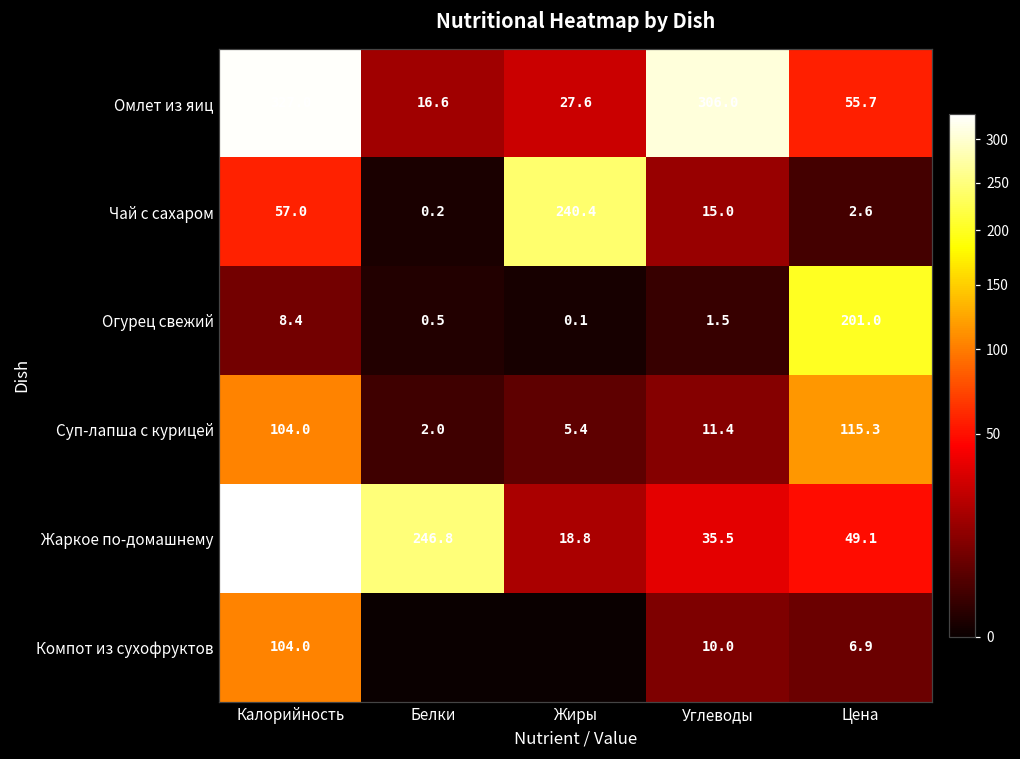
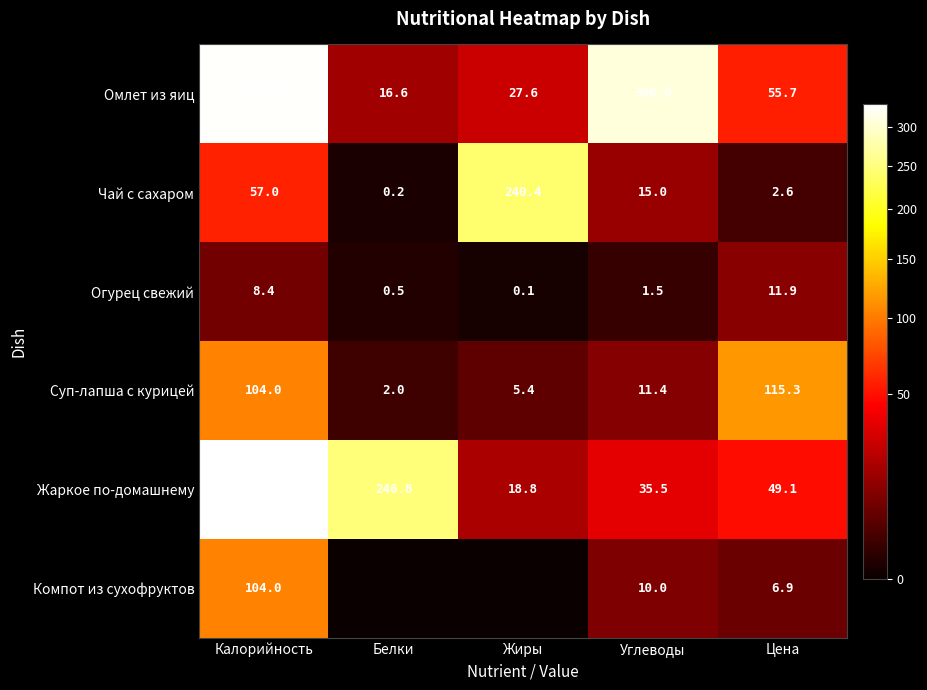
  {
    "Омлет из яиц": {
      "Белки": 16.6,
      "Жиры": 27.6,
      "Цена": 55.7
    },
    "Чай с сахаром": {
      "Калорийность": 57.0,
      "Белки": 0.2,
      "Жиры": 240.4,
      "Углеводы": 15.0,
      "Цена": 2.6
    },
    "Огурец свежий": {
      "Калорийность": 8.4,
      "Белки": 0.5,
      "Жиры": 0.1,
      "Углеводы": 1.5,
-     "Цена": 201.0
+     "Цена": 11.9
    },
    "Суп-лапша с курицей": {
      "Калорийность": 104.0,
      "Белки": 2.0,
      "Жиры": 5.4,
      "Углеводы": 11.4,
      "Цена": 115.3
    },
    "Жаркое по-домашнему": {
      "Белки": 246.8,
      "Жиры": 18.8,
      "Углеводы": 35.5,
      "Цена": 49.1
    },
    "Компот из сухофруктов": {
      "Калорийность": 104.0,
      "Углеводы": 10.0,
      "Цена": 6.9
    }
  }
